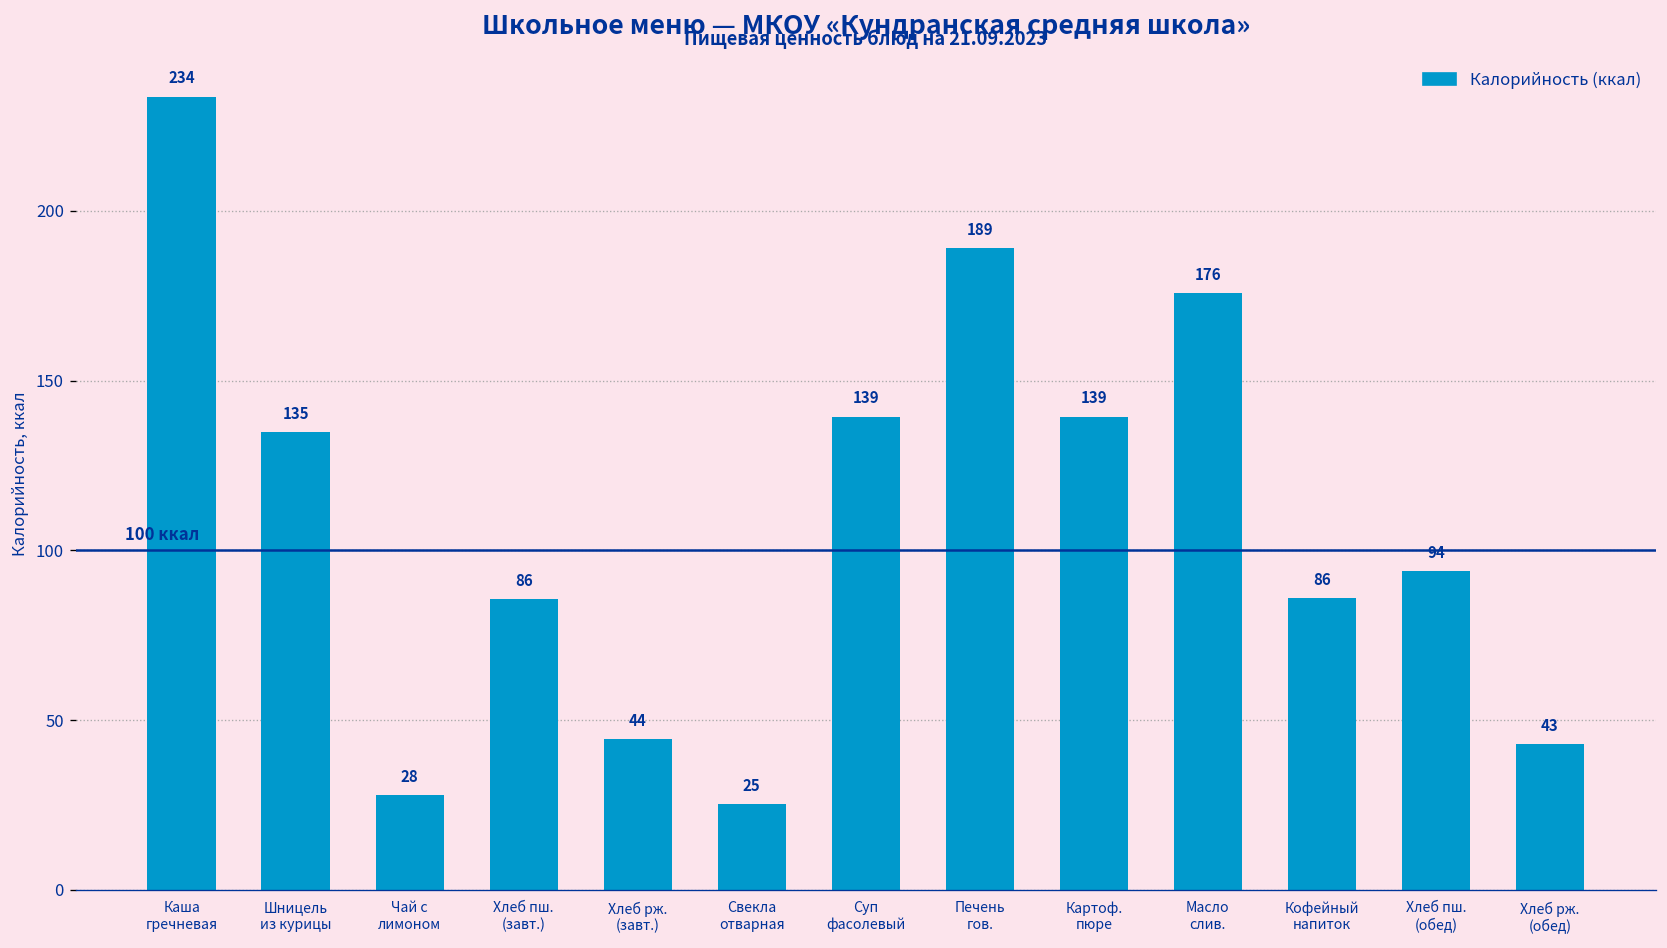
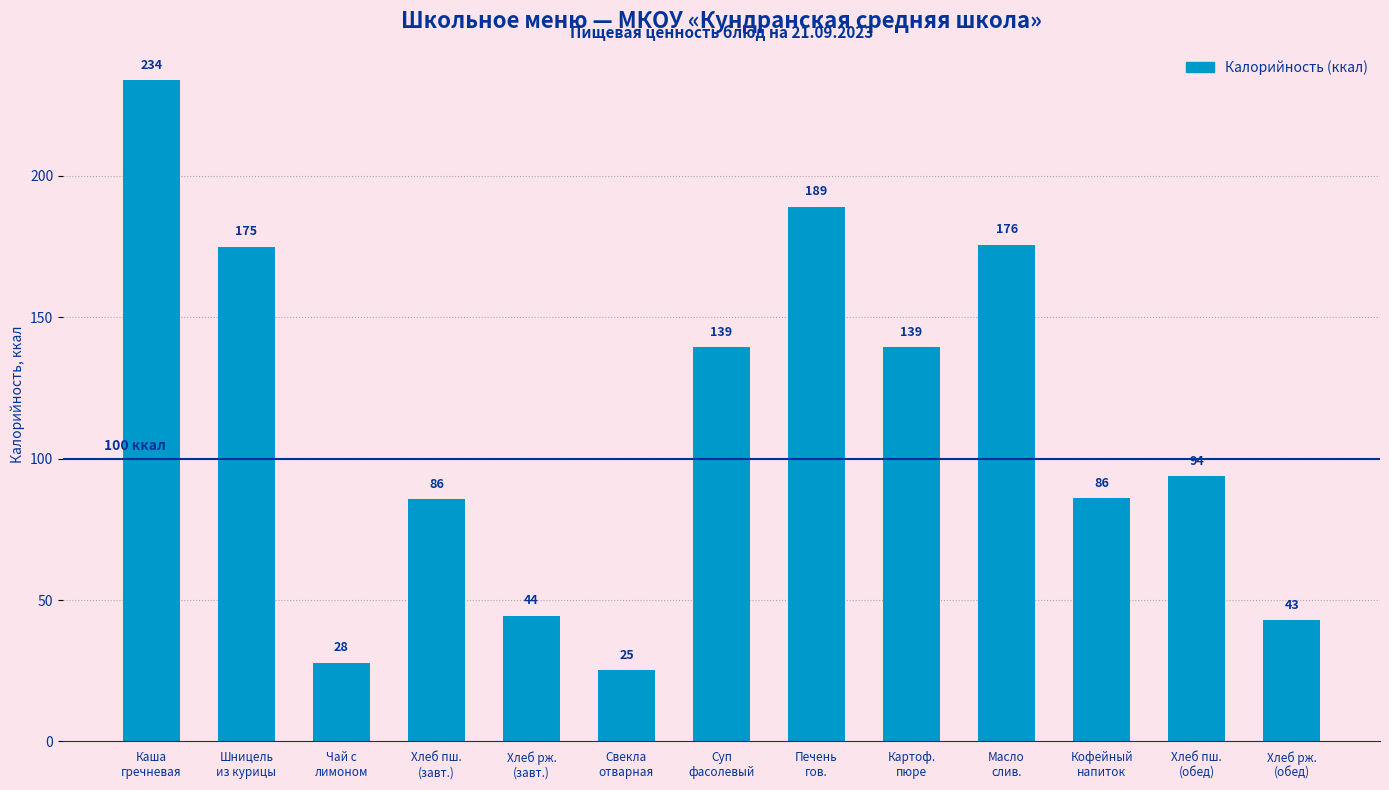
  {
    "Каша гречневая": 234,
-   "Шницель из курицы": 135,
+   "Шницель из курицы": 175,
    "Чай с лимоном": 28,
    "Хлеб пш. (завт.)": 86,
    "Хлеб рж. (завт.)": 44,
    "Свекла отварная": 25,
    "Суп фасолевый": 139,
    "Печень гов.": 189,
    "Картоф. пюре": 139,
    "Масло слив.": 176,
    "Кофейный напиток": 86,
    "Хлеб пш. (обед)": 94,
    "Хлеб рж. (обед)": 43
  }
